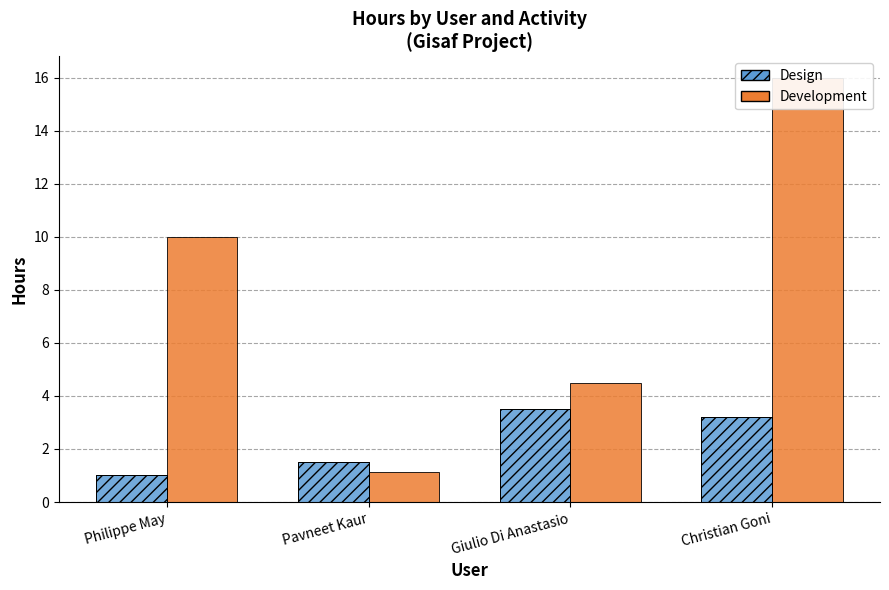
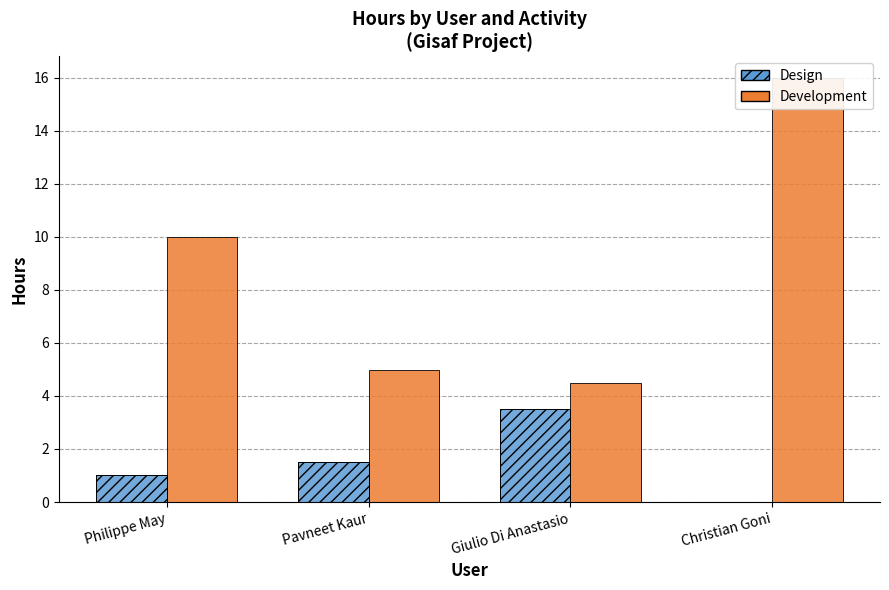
  {
    "Design": {
      "Philippe May": 1.0,
      "Pavneet Kaur": 1.5,
      "Giulio Di Anastasio": 3.5,
-     "Christian Goni": 3.2
+     "Christian Goni": 0.0
    },
    "Development": {
      "Philippe May": 10.0,
-     "Pavneet Kaur": 1.1,
+     "Pavneet Kaur": 5.0,
      "Giulio Di Anastasio": 4.5
    }
  }
